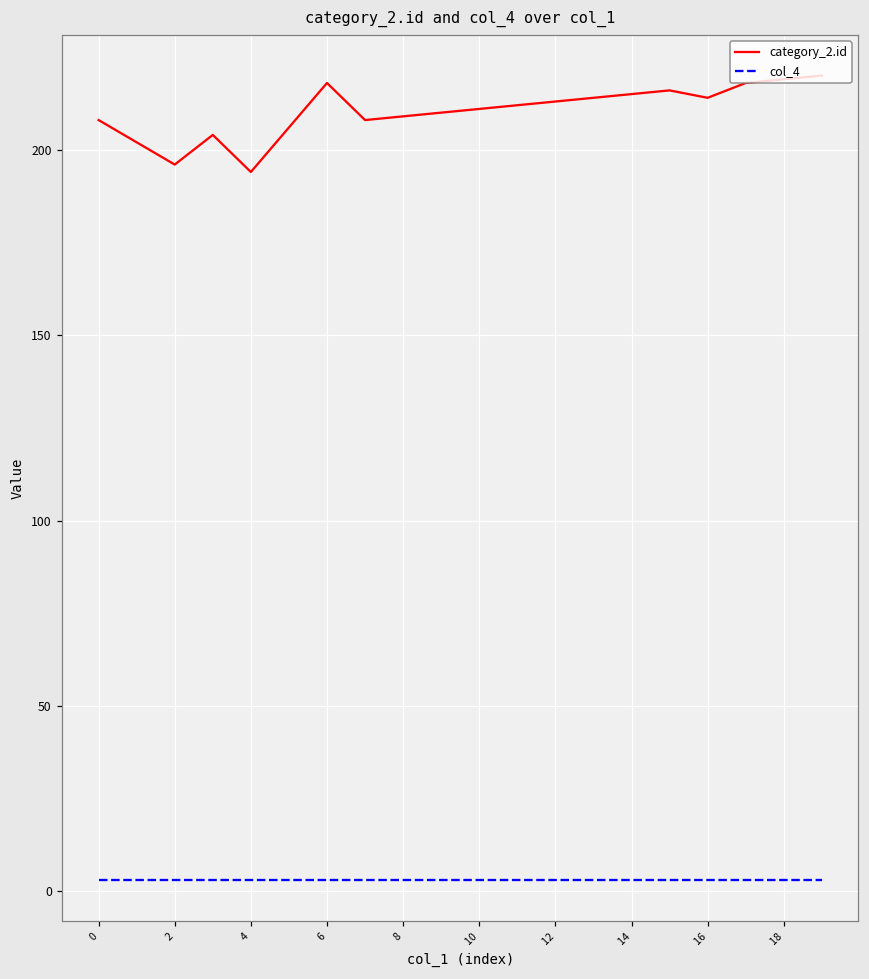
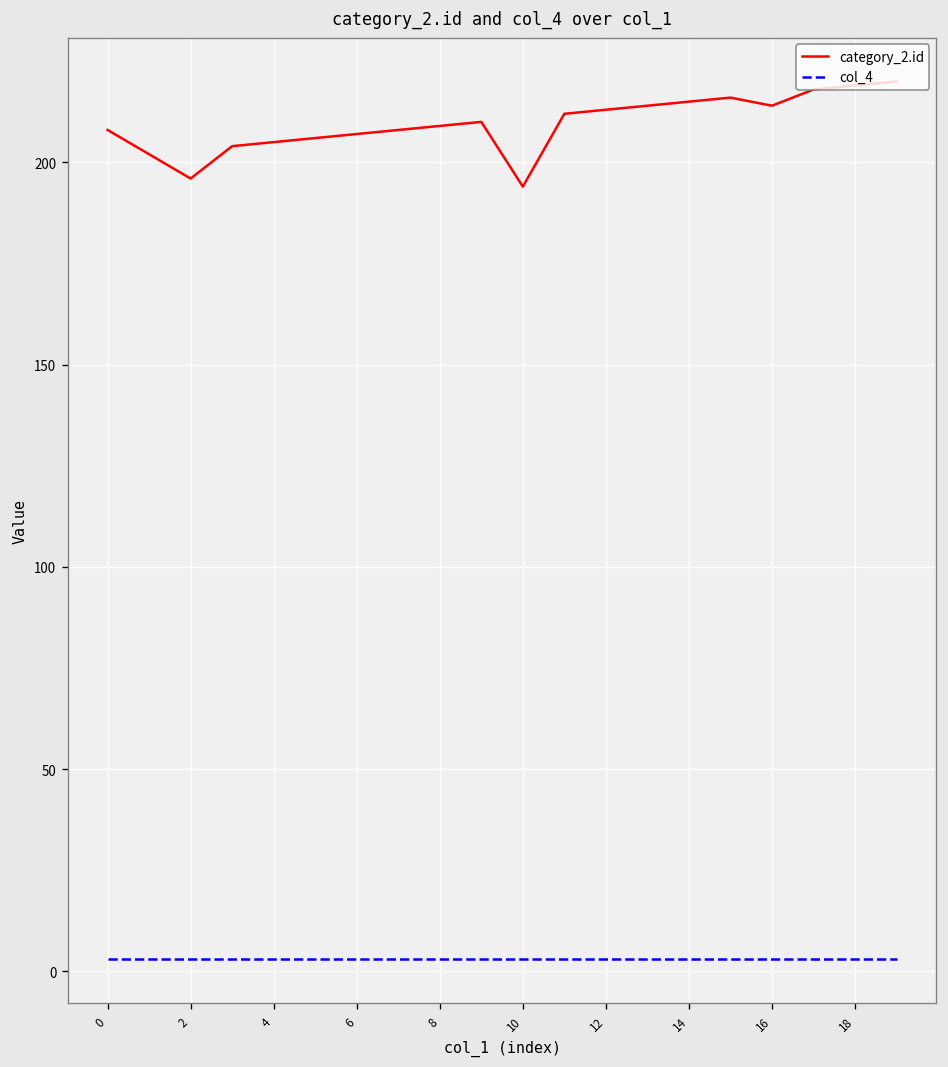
  {
    "category_2.id": {
      "0": 208,
      "2": 196,
-     "4": 194,
-     "6": 218,
+     "4": 205,
+     "6": 207,
      "8": 209,
-     "10": 211,
+     "10": 194,
      "12": 213,
      "14": 215,
      "16": 214
    },
    "col_4": {
      "0": 3,
      "2": 3,
      "4": 3,
      "6": 3,
      "8": 3,
      "10": 3,
      "12": 3,
      "14": 3,
      "16": 3,
      "18": 3
    }
  }
